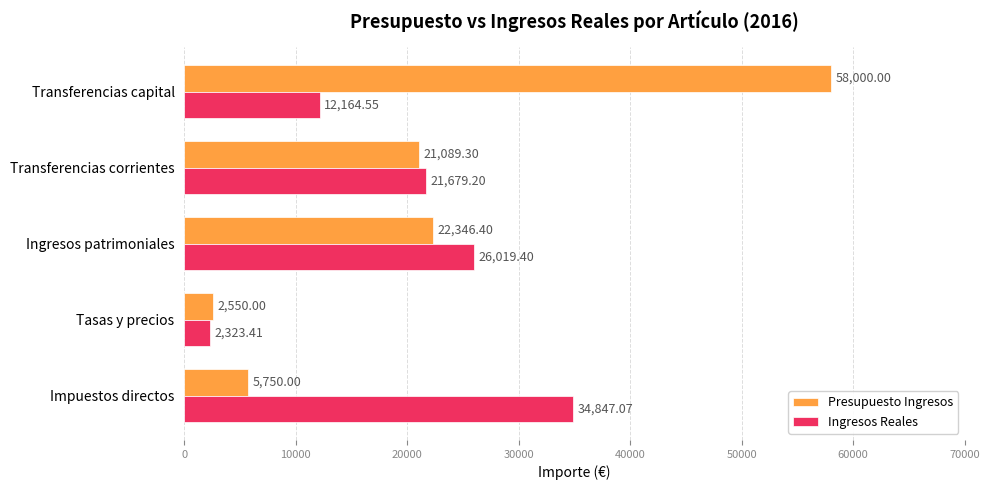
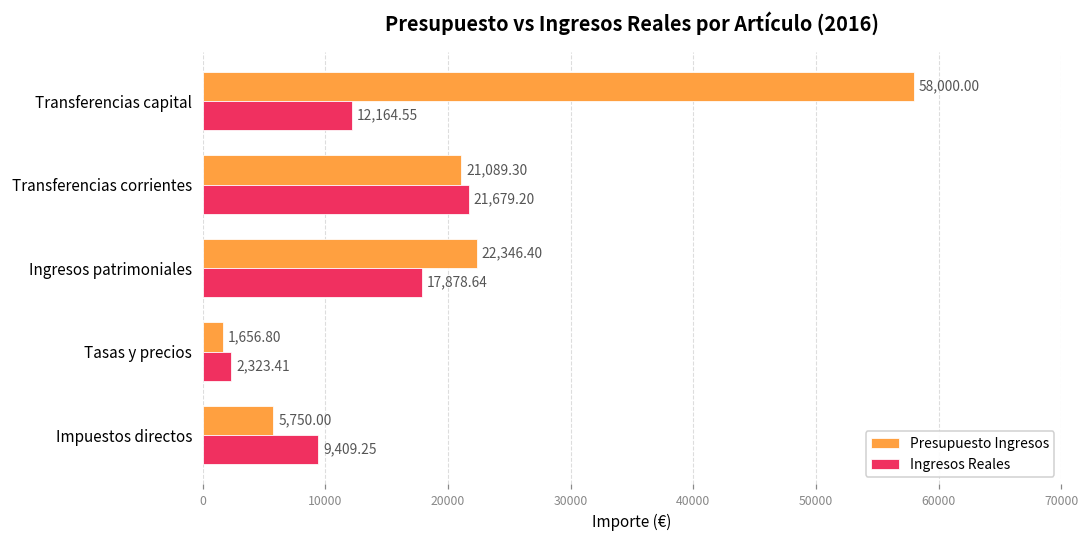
  {
    "Presupuesto Ingresos": {
      "Transferencias capital": "58,000.00",
      "Transferencias corrientes": "21,089.30",
      "Ingresos patrimoniales": "22,346.40",
-     "Tasas y precios": "2,550.00",
+     "Tasas y precios": "1,656.80",
      "Impuestos directos": "5,750.00"
    },
    "Ingresos Reales": {
      "Transferencias capital": "12,164.55",
      "Transferencias corrientes": "21,679.20",
-     "Ingresos patrimoniales": "26,019.40",
+     "Ingresos patrimoniales": "17,878.64",
      "Tasas y precios": "2,323.41",
-     "Impuestos directos": "34,847.07"
+     "Impuestos directos": "9,409.25"
    }
  }
